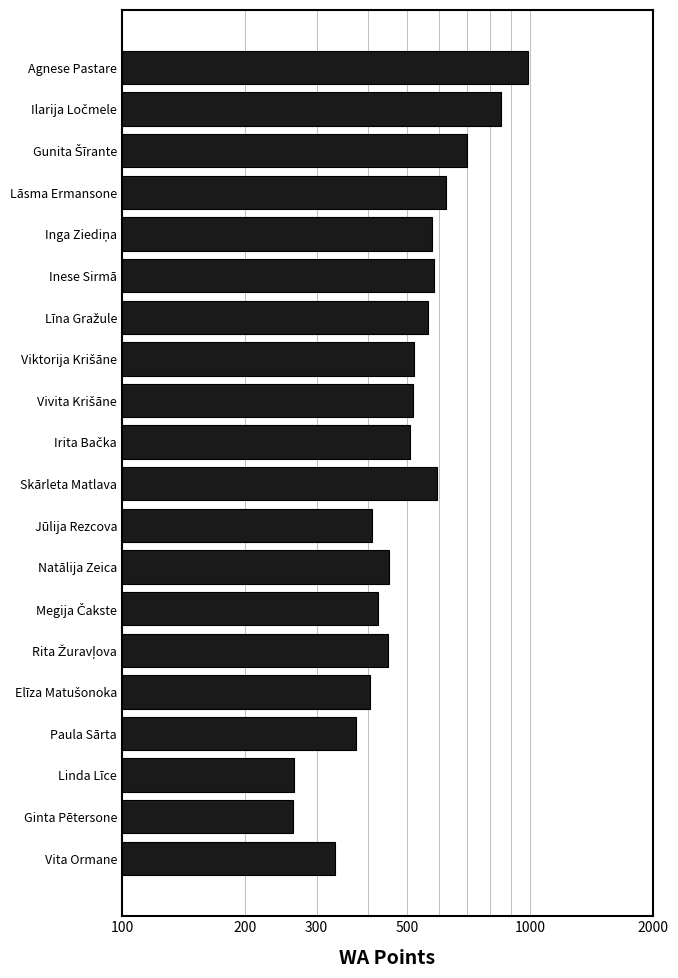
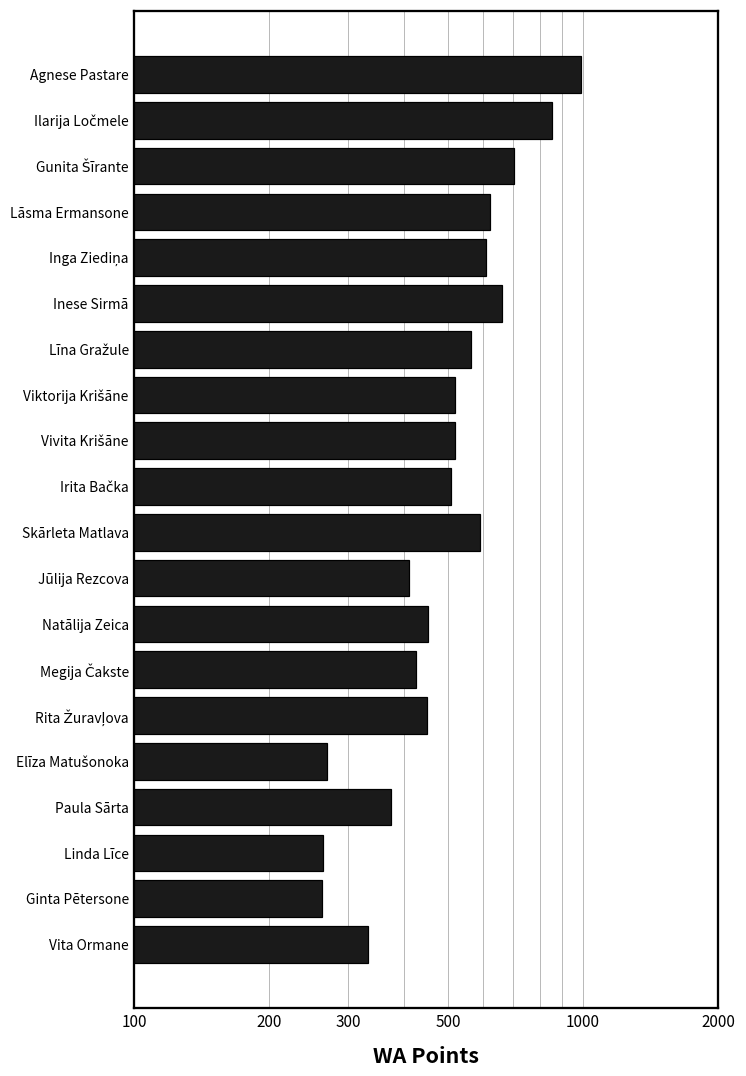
  {
    "Agnese Pastare": 990,
    "Ilarija Ločmele": 850,
    "Gunita Šīrante": 700,
    "Lāsma Ermansone": 620,
-   "Inga Ziediņa": 580,
-   "Inese Sirmā": 580,
+   "Inga Ziediņa": 610,
+   "Inese Sirmā": 660,
    "Līna Gražule": 560,
    "Viktorija Krišāne": 520,
    "Vivita Krišāne": 520,
    "Irita Bačka": 510,
    "Skārleta Matlava": 590,
    "Jūlija Rezcova": 410,
    "Natālija Zeica": 450,
    "Megija Čakste": 430,
    "Rita Žuravļova": 450,
-   "Elīza Matušonoka": 410,
+   "Elīza Matušonoka": 270,
    "Paula Sārta": 370,
    "Linda Līce": 260,
    "Ginta Pētersone": 260,
    "Vita Ormane": 330
  }
